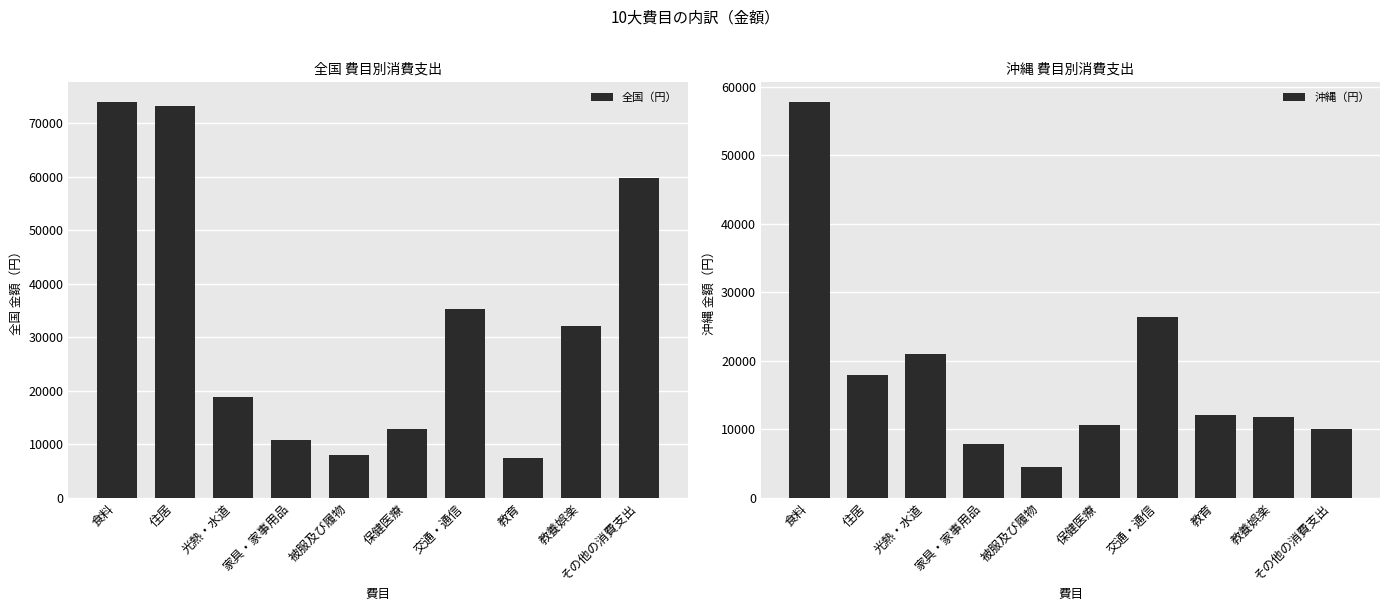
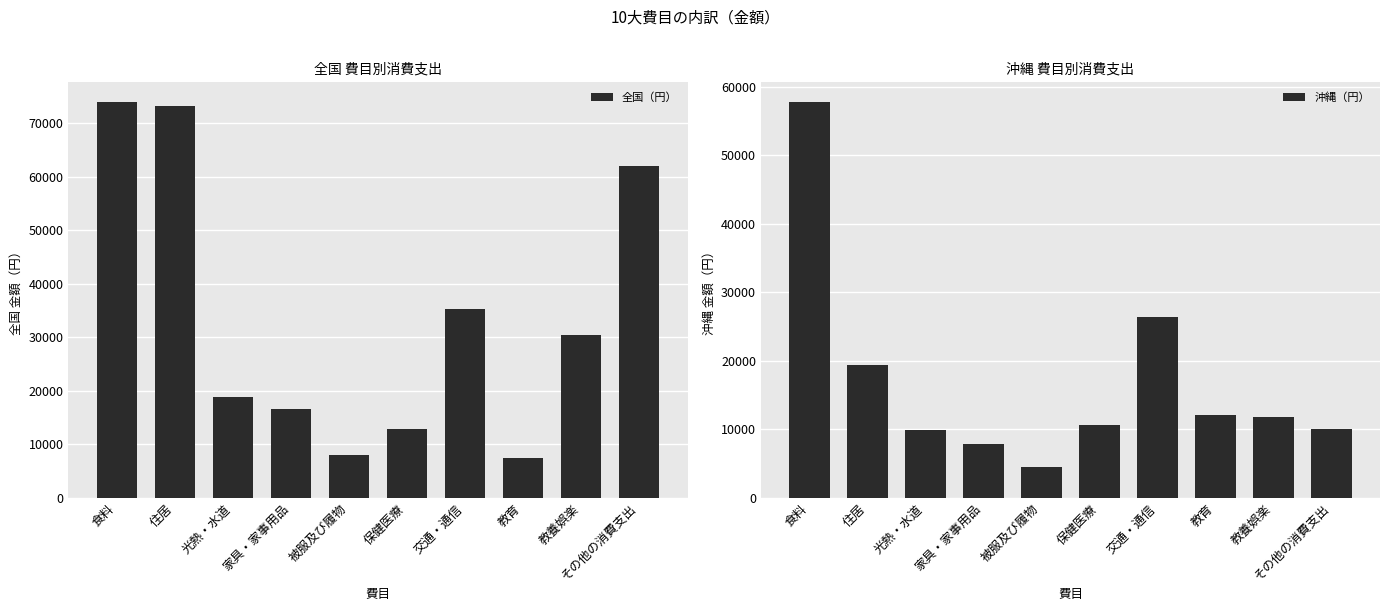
  {
    "全国 費目別消費支出": {
      "食料": 74000,
      "住居": 73000,
      "光熱・水道": 19000,
-     "家具・家事用品": 11000,
+     "家具・家事用品": 17000,
      "被服及び履物": 8000,
      "保健医療": 13000,
      "交通・通信": 35000,
      "教育": 7000,
-     "教養娯楽": 32000,
-     "その他の消費支出": 60000
+     "教養娯楽": 30000,
+     "その他の消費支出": 62000
    },
    "沖縄 費目別消費支出": {
      "食料": 58000,
-     "住居": 18000,
-     "光熱・水道": 21000,
+     "住居": 19000,
+     "光熱・水道": 10000,
      "家具・家事用品": 8000,
      "被服及び履物": 4000,
      "保健医療": 11000,
      "交通・通信": 26000,
      "教育": 12000,
      "教養娯楽": 12000,
      "その他の消費支出": 10000
    }
  }
